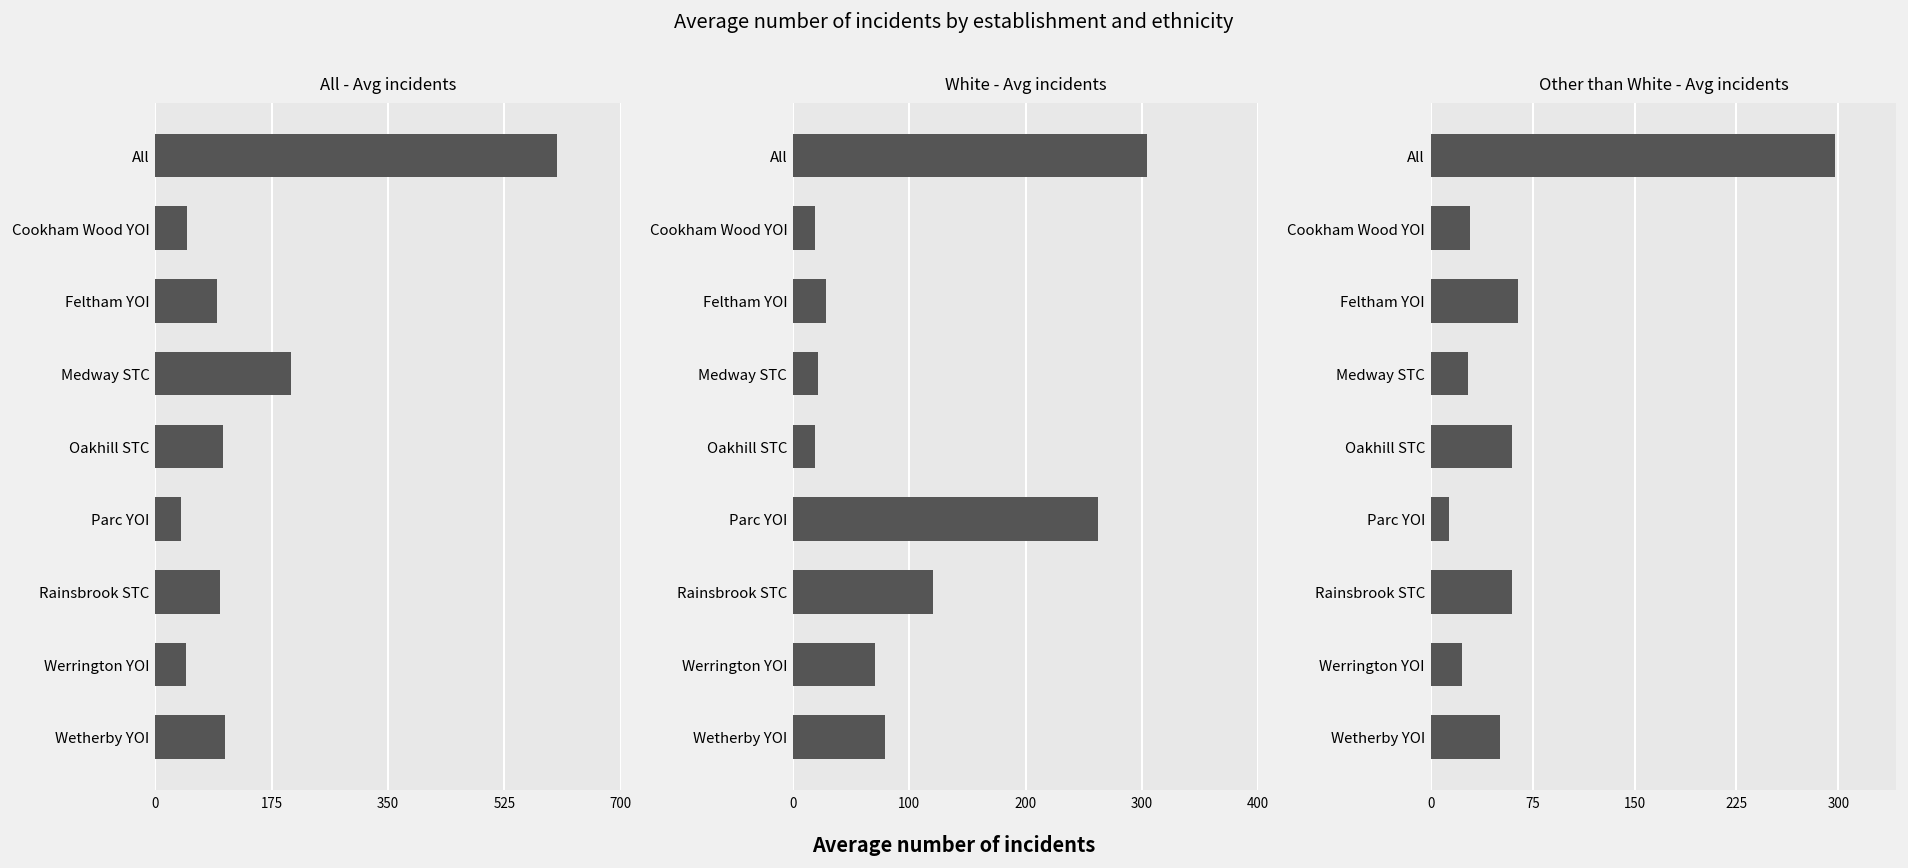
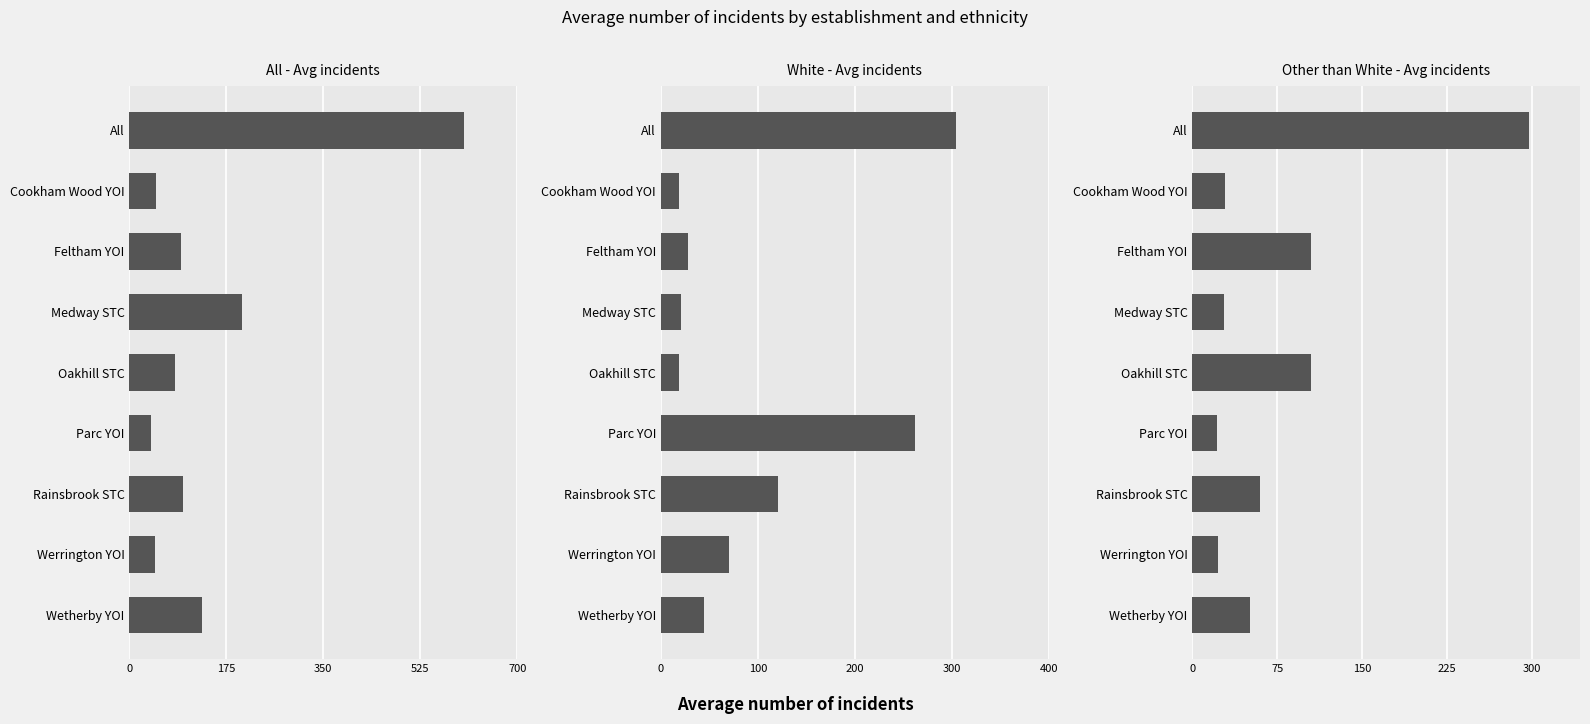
  {
    "All - Avg incidents": {
      "All": 600,
      "Cookham Wood YOI": 50,
      "Feltham YOI": 90,
      "Medway STC": 200,
-     "Oakhill STC": 100,
+     "Oakhill STC": 80,
      "Parc YOI": 40,
      "Rainsbrook STC": 100,
      "Werrington YOI": 50,
-     "Wetherby YOI": 100
+     "Wetherby YOI": 130
    },
    "White - Avg incidents": {
      "All": 300,
      "Cookham Wood YOI": 20,
      "Feltham YOI": 30,
      "Medway STC": 20,
      "Oakhill STC": 20,
      "Parc YOI": 260,
      "Rainsbrook STC": 120,
      "Werrington YOI": 70,
-     "Wetherby YOI": 80
+     "Wetherby YOI": 40
    },
    "Other than White - Avg incidents": {
      "All": 298,
      "Cookham Wood YOI": 29,
-     "Feltham YOI": 64,
+     "Feltham YOI": 105,
      "Medway STC": 28,
-     "Oakhill STC": 60,
-     "Parc YOI": 13,
+     "Oakhill STC": 105,
+     "Parc YOI": 22,
      "Rainsbrook STC": 60,
      "Werrington YOI": 23,
      "Wetherby YOI": 51
    }
  }
